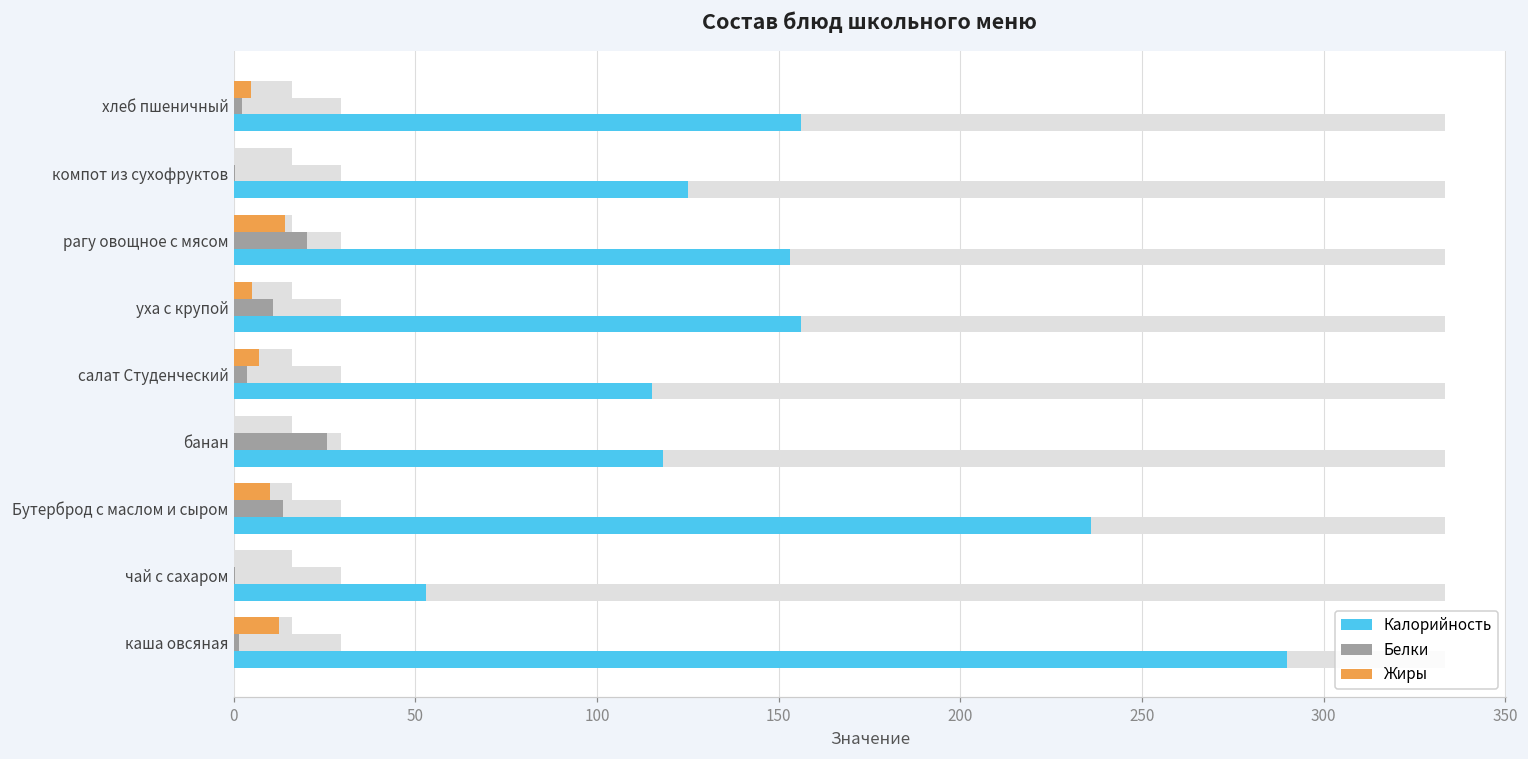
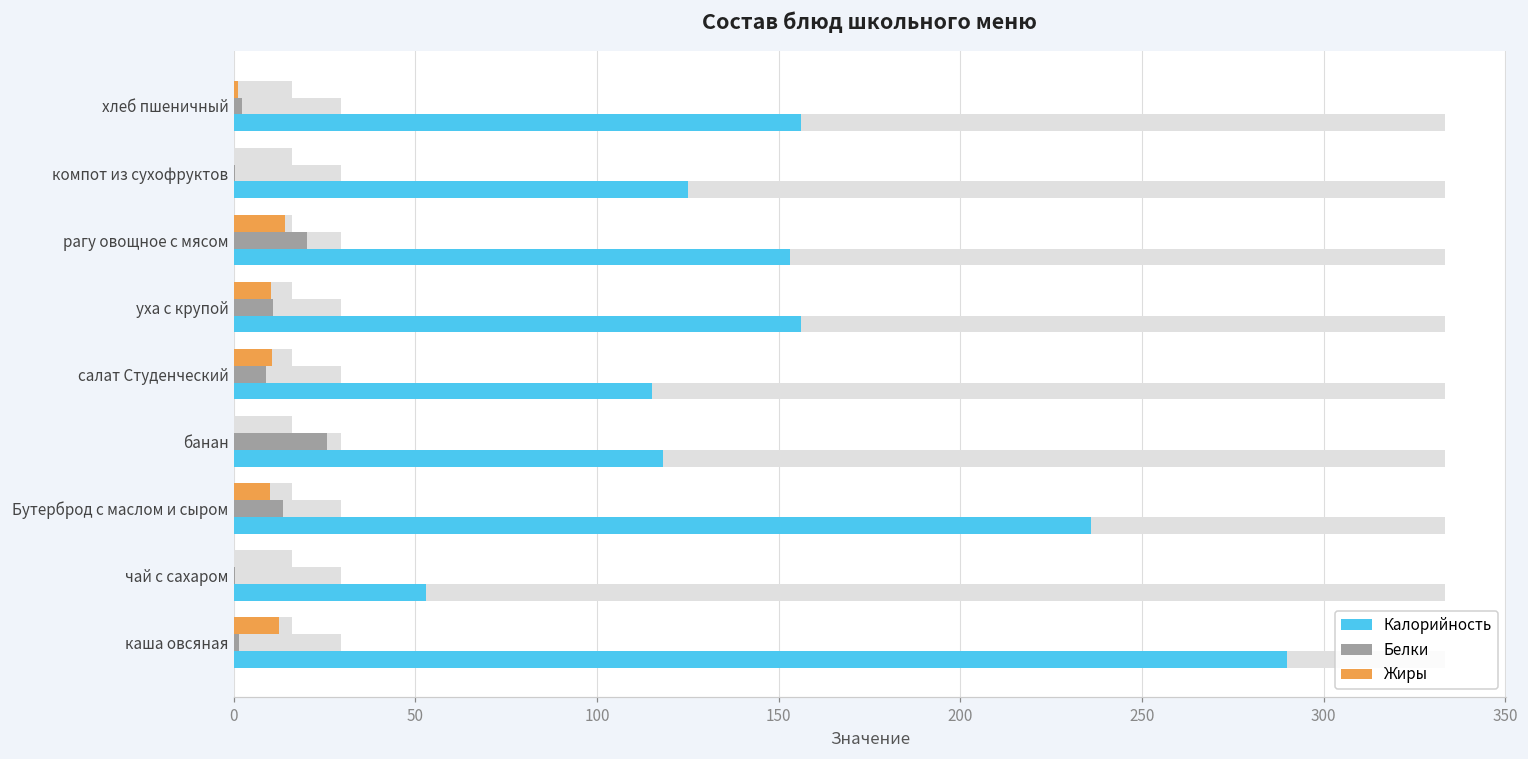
  {
    "Белки": {
-     "салат Студенческий": 4
+     "салат Студенческий": 9
    },
    "Жиры": {
-     "хлеб пшеничный": 5,
-     "уха с крупой": 5,
-     "салат Студенческий": 7,
+     "хлеб пшеничный": 1,
+     "уха с крупой": 10,
+     "салат Студенческий": 11,
      "банан": 0,
      "чай с сахаром": 0
    }
  }
